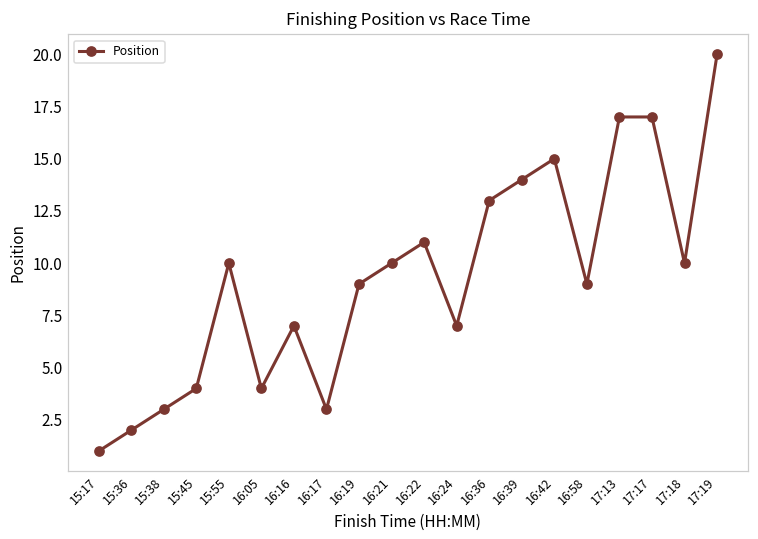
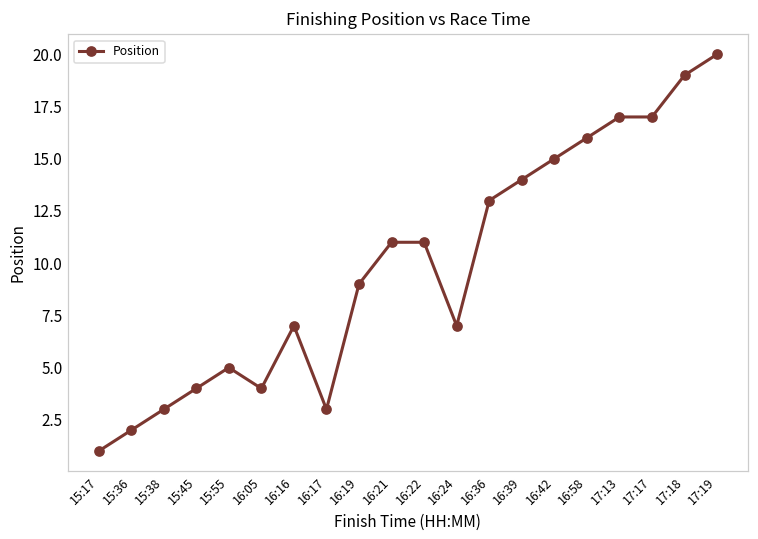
  {
    "15:17": 1,
    "15:36": 2,
    "15:38": 3,
    "15:45": 4,
-   "15:55": 10,
+   "15:55": 5,
    "16:05": 4,
    "16:16": 7,
    "16:17": 3,
    "16:19": 9,
-   "16:21": 10,
+   "16:21": 11,
    "16:22": 11,
    "16:24": 7,
    "16:36": 13,
    "16:39": 14,
    "16:42": 15,
-   "16:58": 9,
+   "16:58": 16,
    "17:13": 17,
    "17:17": 17,
-   "17:18": 10,
+   "17:18": 19,
    "17:19": 20
  }
